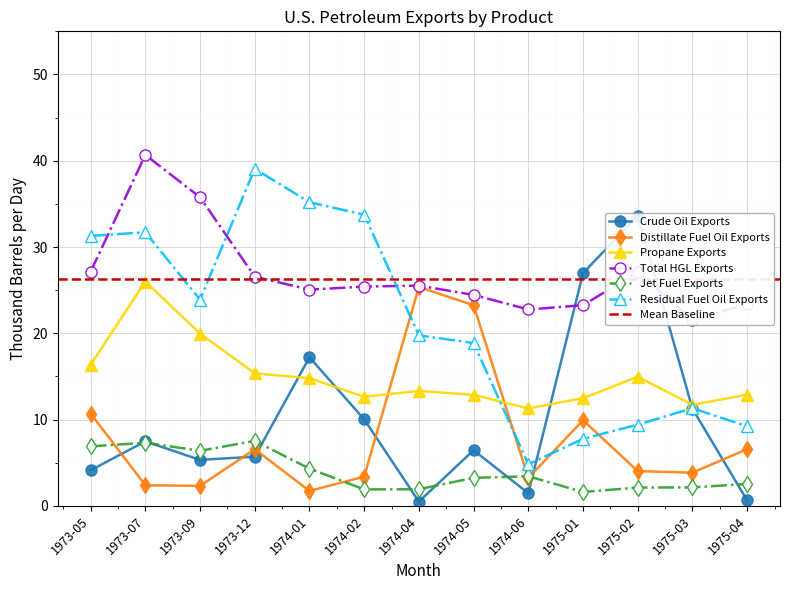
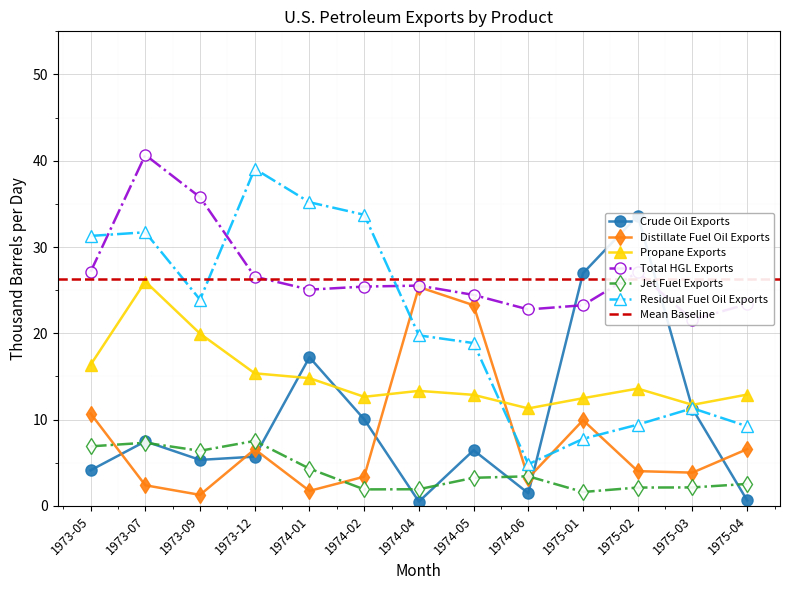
  {
    "Crude Oil Exports": {
      "1973-05": 4,
      "1973-09": 5,
      "1973-12": 6,
      "1974-01": 17,
      "1974-02": 10,
      "1974-04": 1,
      "1974-05": 6,
      "1974-06": 1,
      "1975-01": 27,
      "1975-04": 1
    },
    "Distillate Fuel Oil Exports": {
      "1973-05": 11,
      "1973-07": 2,
-     "1973-09": 2,
+     "1973-09": 1,
      "1973-12": 7,
      "1974-01": 2,
      "1974-02": 3,
      "1974-05": 23,
      "1975-01": 10,
      "1975-02": 4,
      "1975-03": 4,
      "1975-04": 7
    },
    "Propane Exports": {
      "1973-05": 16,
      "1973-07": 26,
      "1973-09": 20,
      "1973-12": 15,
      "1974-01": 15,
      "1974-02": 13,
      "1974-04": 13,
      "1974-05": 13,
      "1974-06": 11,
      "1975-01": 12,
-     "1975-02": 15,
+     "1975-02": 14,
      "1975-03": 12,
      "1975-04": 13
    },
    "Total HGL Exports": {
      "1973-05": 27,
      "1973-07": 41,
      "1973-09": 36,
      "1973-12": 27,
      "1974-01": 25,
      "1974-02": 25,
      "1974-05": 24,
      "1974-06": 23,
      "1975-01": 23
    },
    "Jet Fuel Exports": {
      "1973-05": 7,
      "1973-09": 6,
      "1973-12": 8,
      "1974-01": 4,
      "1974-02": 2,
      "1974-04": 2,
      "1974-05": 3,
      "1975-01": 2,
      "1975-02": 2,
      "1975-03": 2,
      "1975-04": 3
    },
    "Residual Fuel Oil Exports": {
      "1973-05": 31,
      "1973-07": 32,
      "1973-09": 24,
      "1973-12": 39,
      "1974-01": 35,
      "1974-02": 34,
      "1974-04": 20,
      "1974-05": 19,
      "1974-06": 5,
      "1975-01": 8,
      "1975-02": 9,
      "1975-04": 9
    }
  }
